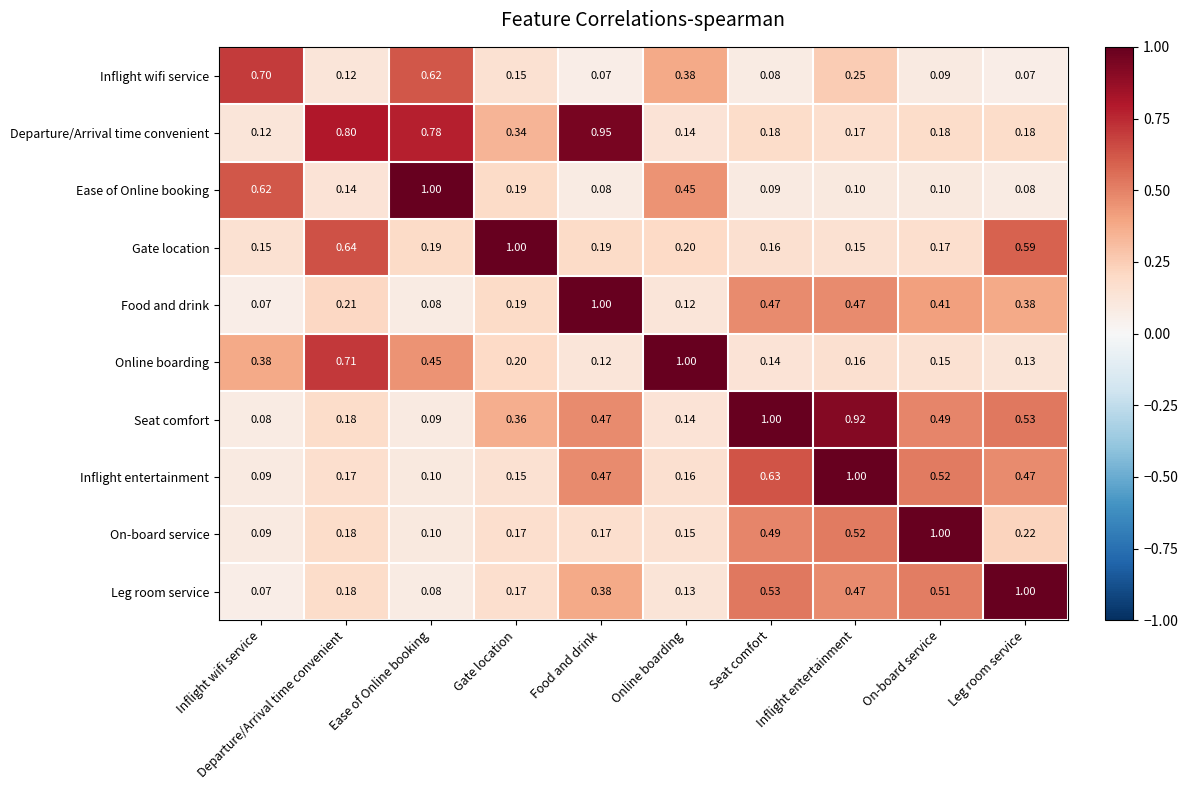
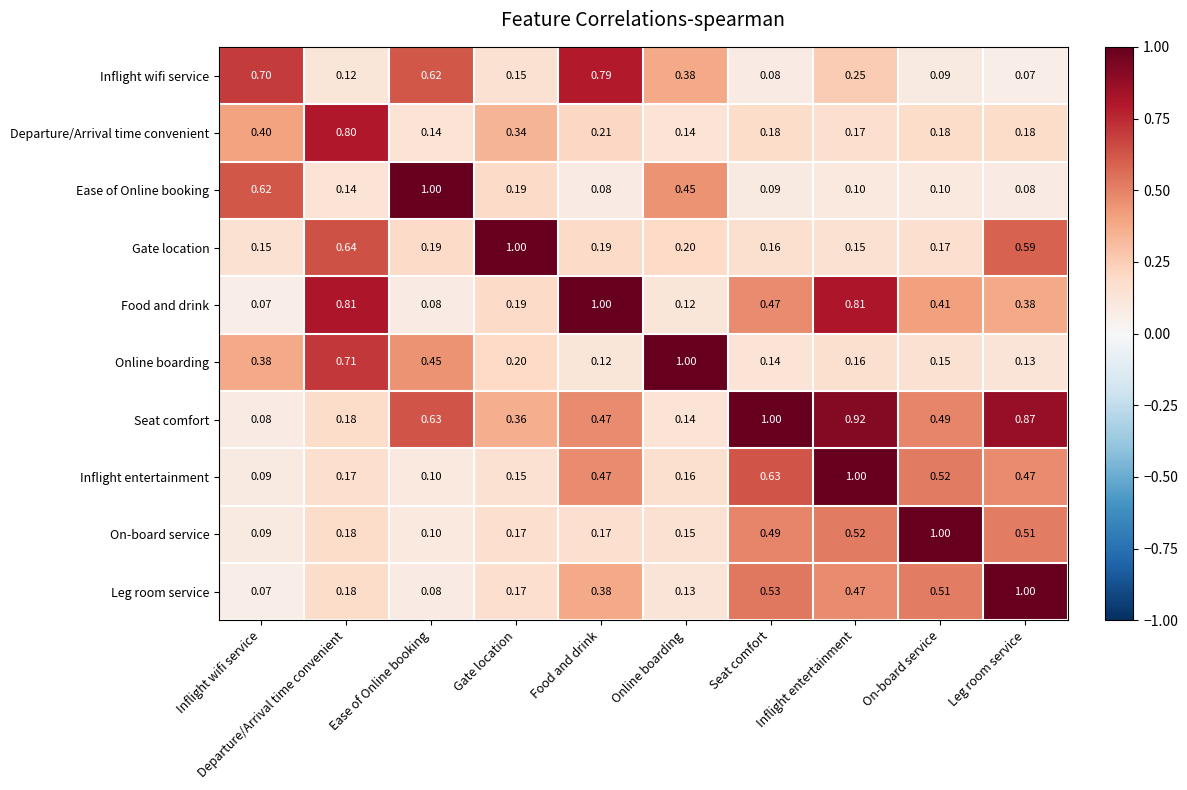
  {
    "Inflight wifi service": {
      "Inflight wifi service": 0.70,
      "Departure/Arrival time convenient": 0.12,
      "Ease of Online booking": 0.62,
      "Gate location": 0.15,
-     "Food and drink": 0.07,
+     "Food and drink": 0.79,
      "Online boarding": 0.38,
      "Seat comfort": 0.08,
      "Inflight entertainment": 0.25,
      "On-board service": 0.09,
      "Leg room service": 0.07
    },
    "Departure/Arrival time convenient": {
-     "Inflight wifi service": 0.12,
+     "Inflight wifi service": 0.40,
      "Departure/Arrival time convenient": 0.80,
-     "Ease of Online booking": 0.78,
+     "Ease of Online booking": 0.14,
      "Gate location": 0.34,
-     "Food and drink": 0.95,
+     "Food and drink": 0.21,
      "Online boarding": 0.14,
      "Seat comfort": 0.18,
      "Inflight entertainment": 0.17,
      "On-board service": 0.18,
      "Leg room service": 0.18
    },
    "Ease of Online booking": {
      "Inflight wifi service": 0.62,
      "Departure/Arrival time convenient": 0.14,
      "Ease of Online booking": 1.00,
      "Gate location": 0.19,
      "Food and drink": 0.08,
      "Online boarding": 0.45,
      "Seat comfort": 0.09,
      "Inflight entertainment": 0.10,
      "On-board service": 0.10,
      "Leg room service": 0.08
    },
    "Gate location": {
      "Inflight wifi service": 0.15,
      "Departure/Arrival time convenient": 0.64,
      "Ease of Online booking": 0.19,
      "Gate location": 1.00,
      "Food and drink": 0.19,
      "Online boarding": 0.20,
      "Seat comfort": 0.16,
      "Inflight entertainment": 0.15,
      "On-board service": 0.17,
      "Leg room service": 0.59
    },
    "Food and drink": {
      "Inflight wifi service": 0.07,
-     "Departure/Arrival time convenient": 0.21,
+     "Departure/Arrival time convenient": 0.81,
      "Ease of Online booking": 0.08,
      "Gate location": 0.19,
      "Food and drink": 1.00,
      "Online boarding": 0.12,
      "Seat comfort": 0.47,
-     "Inflight entertainment": 0.47,
+     "Inflight entertainment": 0.81,
      "On-board service": 0.41,
      "Leg room service": 0.38
    },
    "Online boarding": {
      "Inflight wifi service": 0.38,
      "Departure/Arrival time convenient": 0.71,
      "Ease of Online booking": 0.45,
      "Gate location": 0.20,
      "Food and drink": 0.12,
      "Online boarding": 1.00,
      "Seat comfort": 0.14,
      "Inflight entertainment": 0.16,
      "On-board service": 0.15,
      "Leg room service": 0.13
    },
    "Seat comfort": {
      "Inflight wifi service": 0.08,
      "Departure/Arrival time convenient": 0.18,
-     "Ease of Online booking": 0.09,
+     "Ease of Online booking": 0.63,
      "Gate location": 0.36,
      "Food and drink": 0.47,
      "Online boarding": 0.14,
      "Seat comfort": 1.00,
      "Inflight entertainment": 0.92,
      "On-board service": 0.49,
-     "Leg room service": 0.53
+     "Leg room service": 0.87
    },
    "Inflight entertainment": {
      "Inflight wifi service": 0.09,
      "Departure/Arrival time convenient": 0.17,
      "Ease of Online booking": 0.10,
      "Gate location": 0.15,
      "Food and drink": 0.47,
      "Online boarding": 0.16,
      "Seat comfort": 0.63,
      "Inflight entertainment": 1.00,
      "On-board service": 0.52,
      "Leg room service": 0.47
    },
    "On-board service": {
      "Inflight wifi service": 0.09,
      "Departure/Arrival time convenient": 0.18,
      "Ease of Online booking": 0.10,
      "Gate location": 0.17,
      "Food and drink": 0.17,
      "Online boarding": 0.15,
      "Seat comfort": 0.49,
      "Inflight entertainment": 0.52,
      "On-board service": 1.00,
-     "Leg room service": 0.22
+     "Leg room service": 0.51
    },
    "Leg room service": {
      "Inflight wifi service": 0.07,
      "Departure/Arrival time convenient": 0.18,
      "Ease of Online booking": 0.08,
      "Gate location": 0.17,
      "Food and drink": 0.38,
      "Online boarding": 0.13,
      "Seat comfort": 0.53,
      "Inflight entertainment": 0.47,
      "On-board service": 0.51,
      "Leg room service": 1.00
    }
  }
